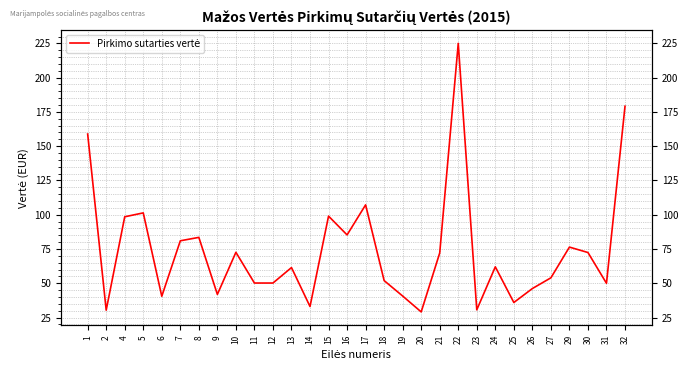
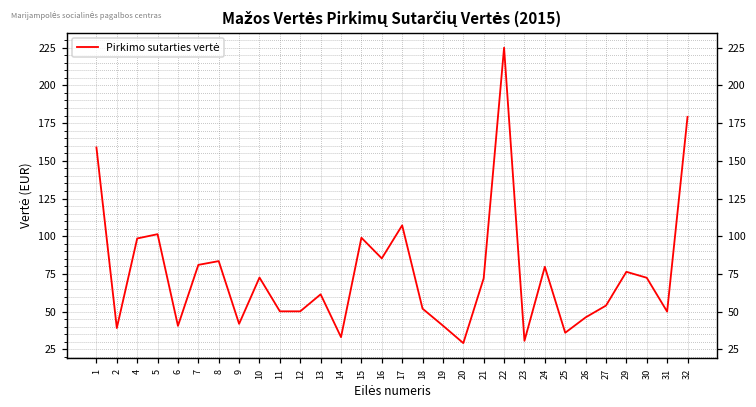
  {
    "1": 159,
-   "2": 30,
+   "2": 39,
    "4": 99,
    "5": 101,
    "6": 41,
    "7": 81,
    "8": 83,
    "9": 42,
    "10": 73,
    "11": 50,
    "12": 50,
    "13": 61,
    "14": 33,
    "15": 99,
    "16": 85,
    "17": 107,
    "18": 52,
    "19": 41,
    "20": 29,
    "21": 72,
    "22": 225,
    "23": 31,
-   "24": 62,
+   "24": 80,
    "25": 36,
    "26": 46,
    "27": 54,
    "29": 76,
    "30": 72,
    "31": 50,
    "32": 179
  }
